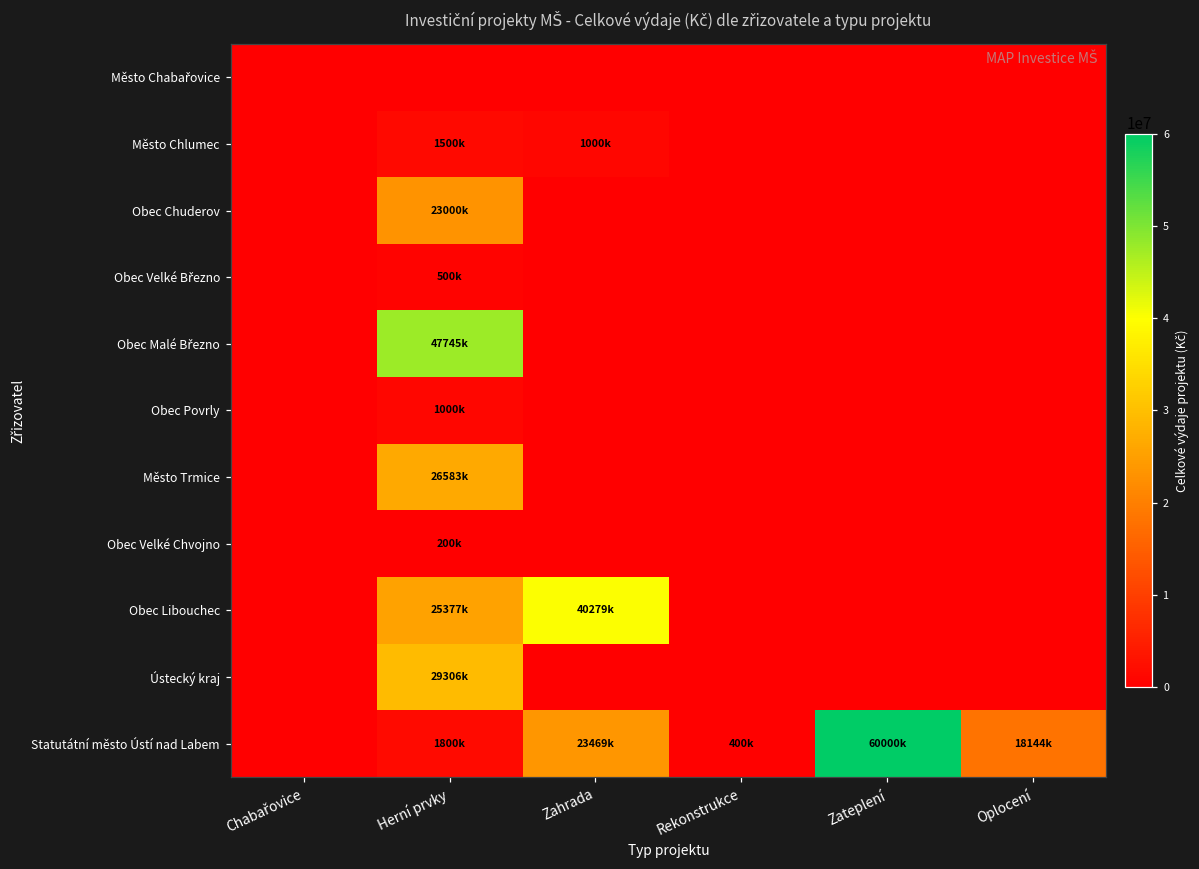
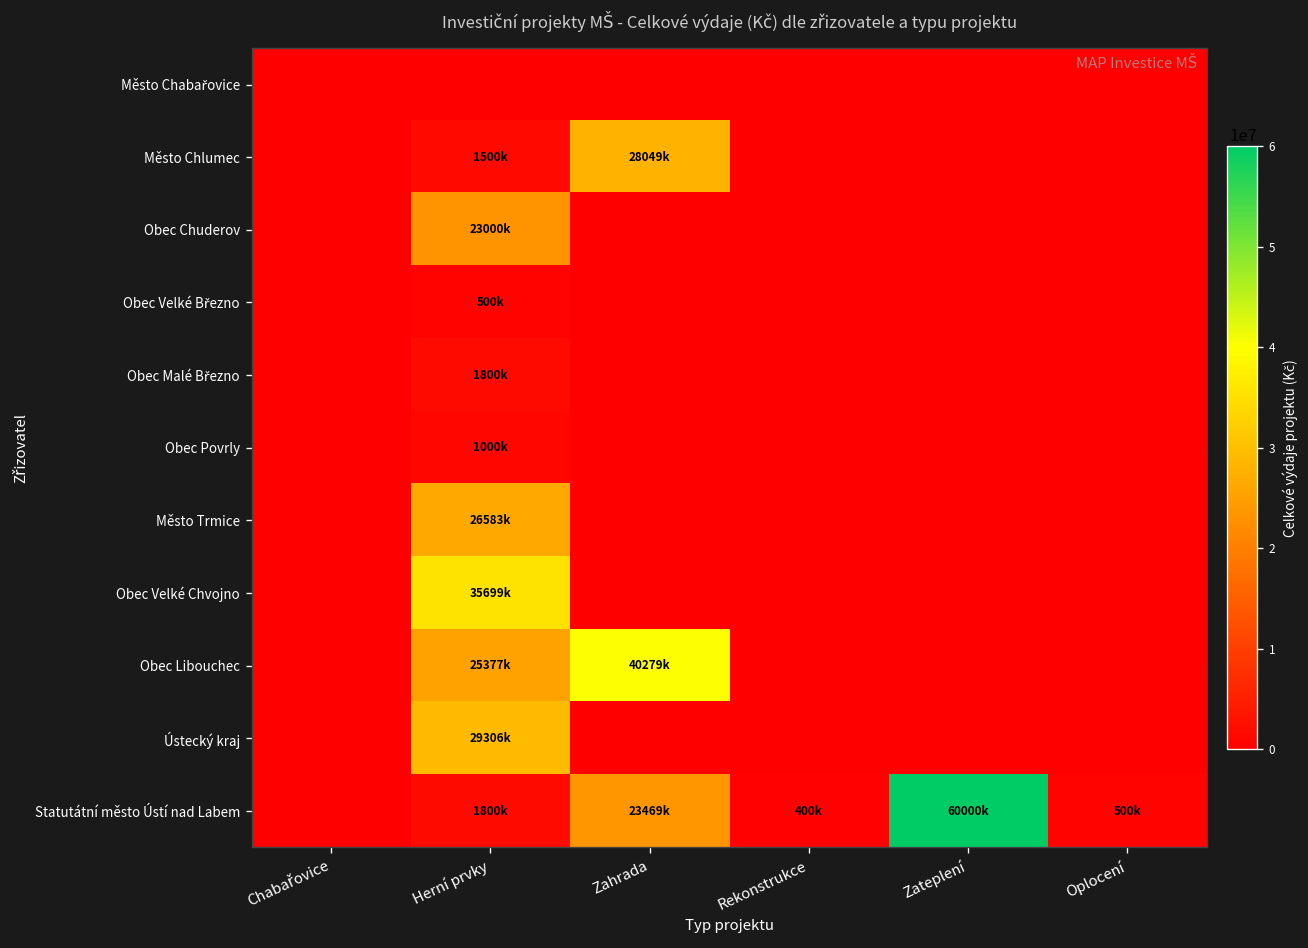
  {
    "Město Chlumec": {
      "Herní prvky": "1500k",
-     "Zahrada": "1000k"
+     "Zahrada": "28049k"
    },
    "Obec Chuderov": {
      "Herní prvky": "23000k"
    },
    "Obec Velké Březno": {
      "Herní prvky": "500k"
    },
    "Obec Malé Březno": {
-     "Herní prvky": "47745k"
+     "Herní prvky": "1800k"
    },
    "Obec Povrly": {
      "Herní prvky": "1000k"
    },
    "Město Trmice": {
      "Herní prvky": "26583k"
    },
    "Obec Velké Chvojno": {
-     "Herní prvky": "200k"
+     "Herní prvky": "35699k"
    },
    "Obec Libouchec": {
      "Herní prvky": "25377k",
      "Zahrada": "40279k"
    },
    "Ústecký kraj": {
      "Herní prvky": "29306k"
    },
    "Statutátní město Ústí nad Labem": {
      "Herní prvky": "1800k",
      "Zahrada": "23469k",
      "Rekonstrukce": "400k",
      "Zateplení": "60000k",
-     "Oplocení": "18144k"
+     "Oplocení": "500k"
    }
  }
